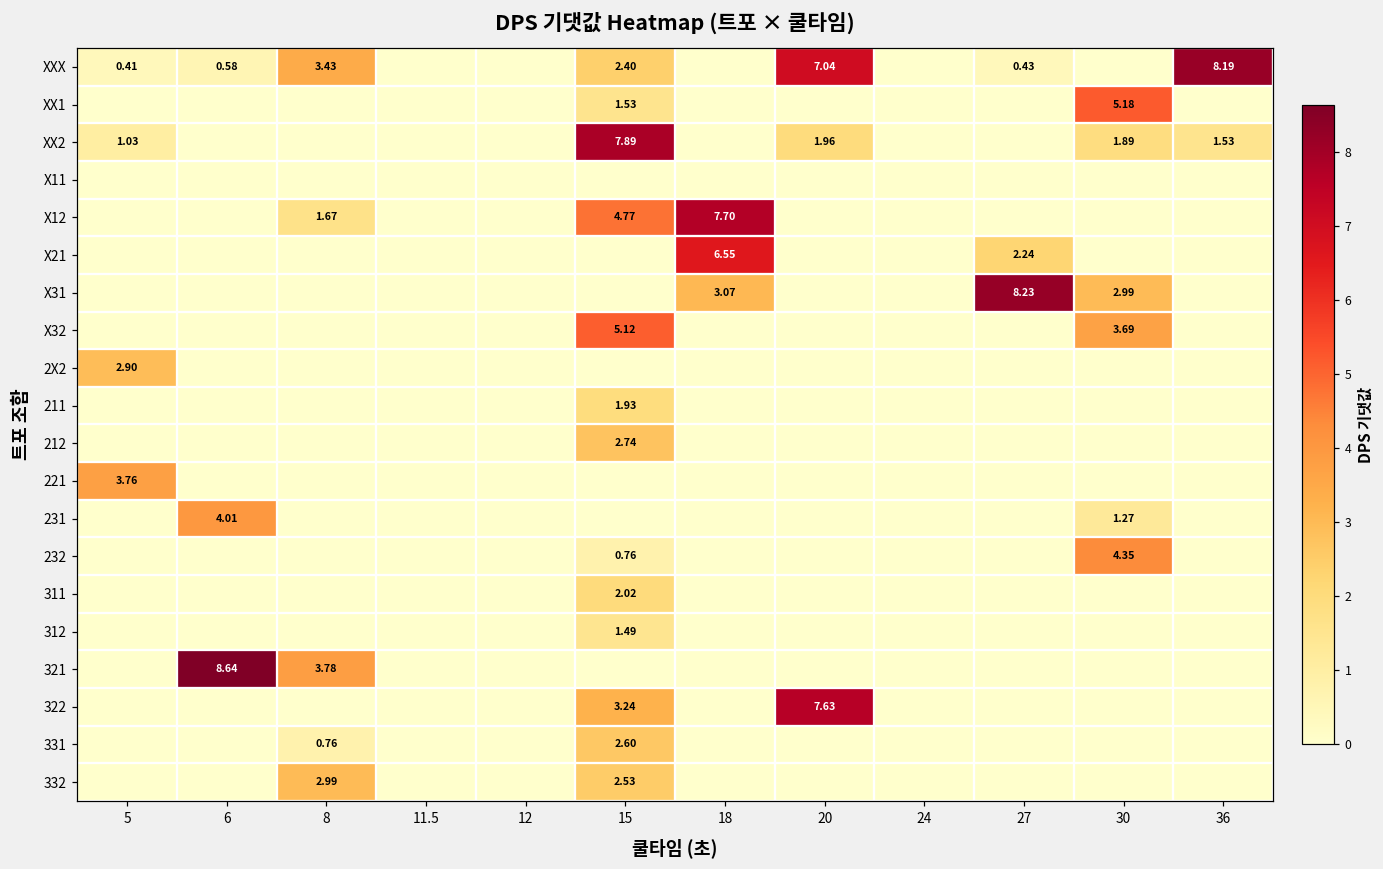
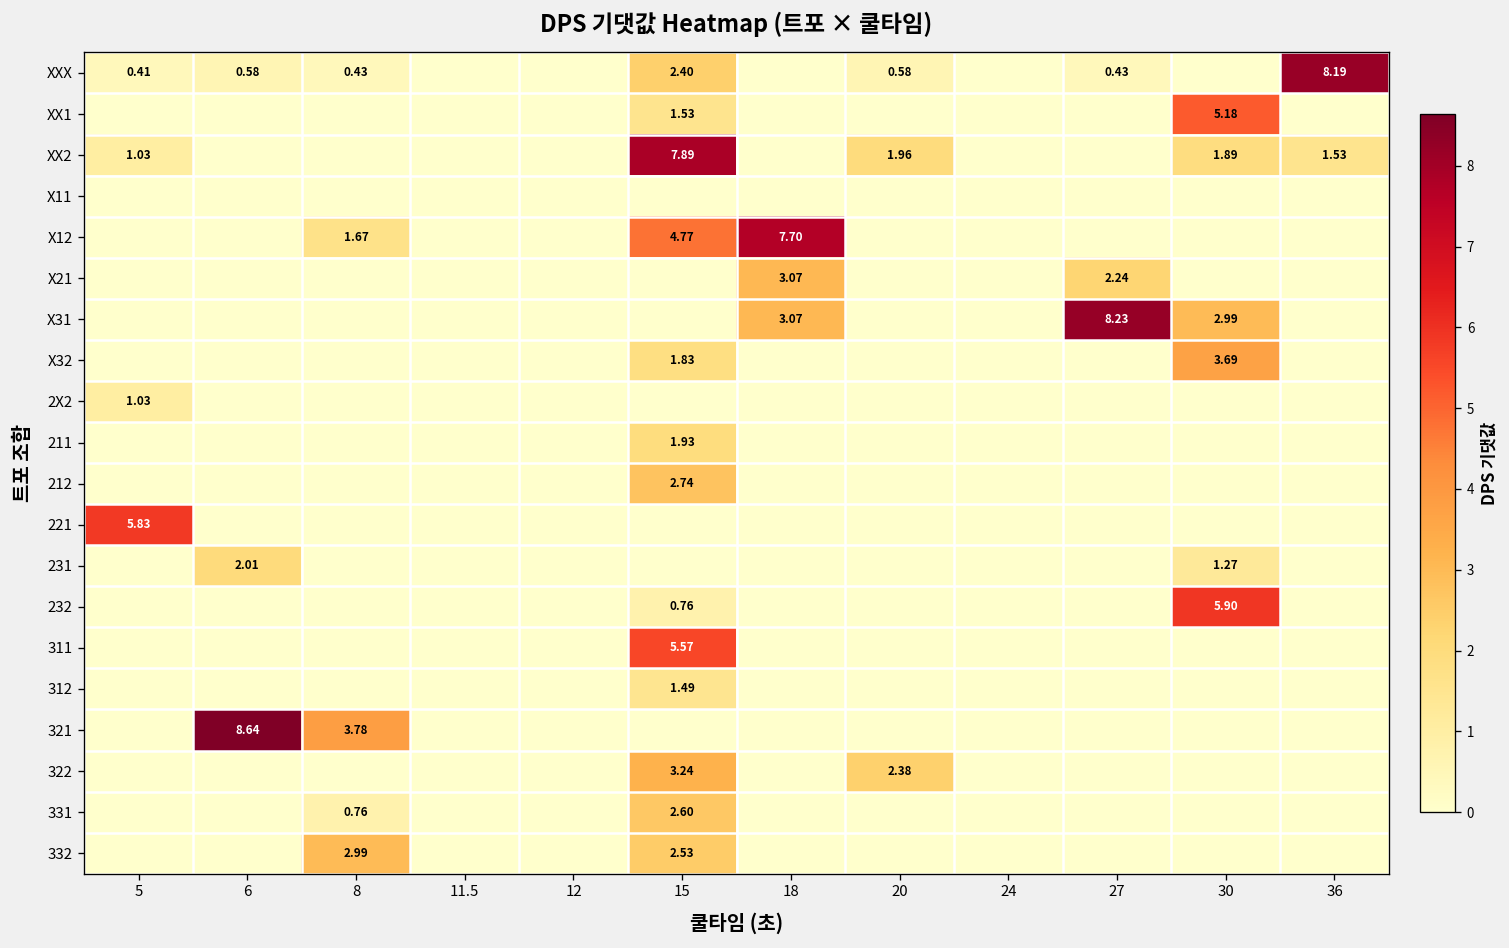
  {
    "XXX": {
      "5": 0.41,
      "6": 0.58,
-     "8": 3.43,
+     "8": 0.43,
      "15": 2.40,
-     "20": 7.04,
+     "20": 0.58,
      "27": 0.43,
      "36": 8.19
    },
    "XX1": {
      "15": 1.53,
      "30": 5.18
    },
    "XX2": {
      "5": 1.03,
      "15": 7.89,
      "20": 1.96,
      "30": 1.89,
      "36": 1.53
    },
    "X12": {
      "8": 1.67,
      "15": 4.77,
      "18": 7.70
    },
    "X21": {
-     "18": 6.55,
+     "18": 3.07,
      "27": 2.24
    },
    "X31": {
      "18": 3.07,
      "27": 8.23,
      "30": 2.99
    },
    "X32": {
-     "15": 5.12,
+     "15": 1.83,
      "30": 3.69
    },
    "2X2": {
-     "5": 2.90
+     "5": 1.03
    },
    "211": {
      "15": 1.93
    },
    "212": {
      "15": 2.74
    },
    "221": {
-     "5": 3.76
+     "5": 5.83
    },
    "231": {
-     "6": 4.01,
+     "6": 2.01,
      "30": 1.27
    },
    "232": {
      "15": 0.76,
-     "30": 4.35
+     "30": 5.90
    },
    "311": {
-     "15": 2.02
+     "15": 5.57
    },
    "312": {
      "15": 1.49
    },
    "321": {
      "6": 8.64,
      "8": 3.78
    },
    "322": {
      "15": 3.24,
-     "20": 7.63
+     "20": 2.38
    },
    "331": {
      "8": 0.76,
      "15": 2.60
    },
    "332": {
      "8": 2.99,
      "15": 2.53
    }
  }
